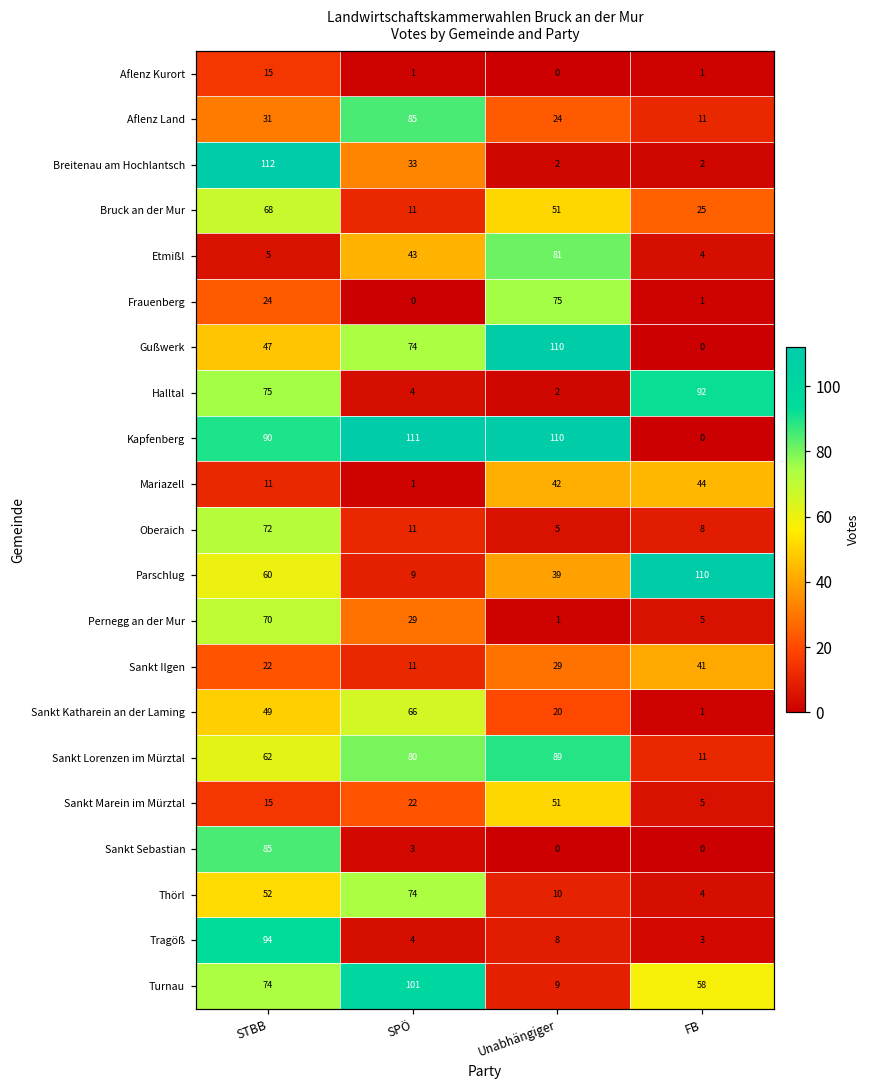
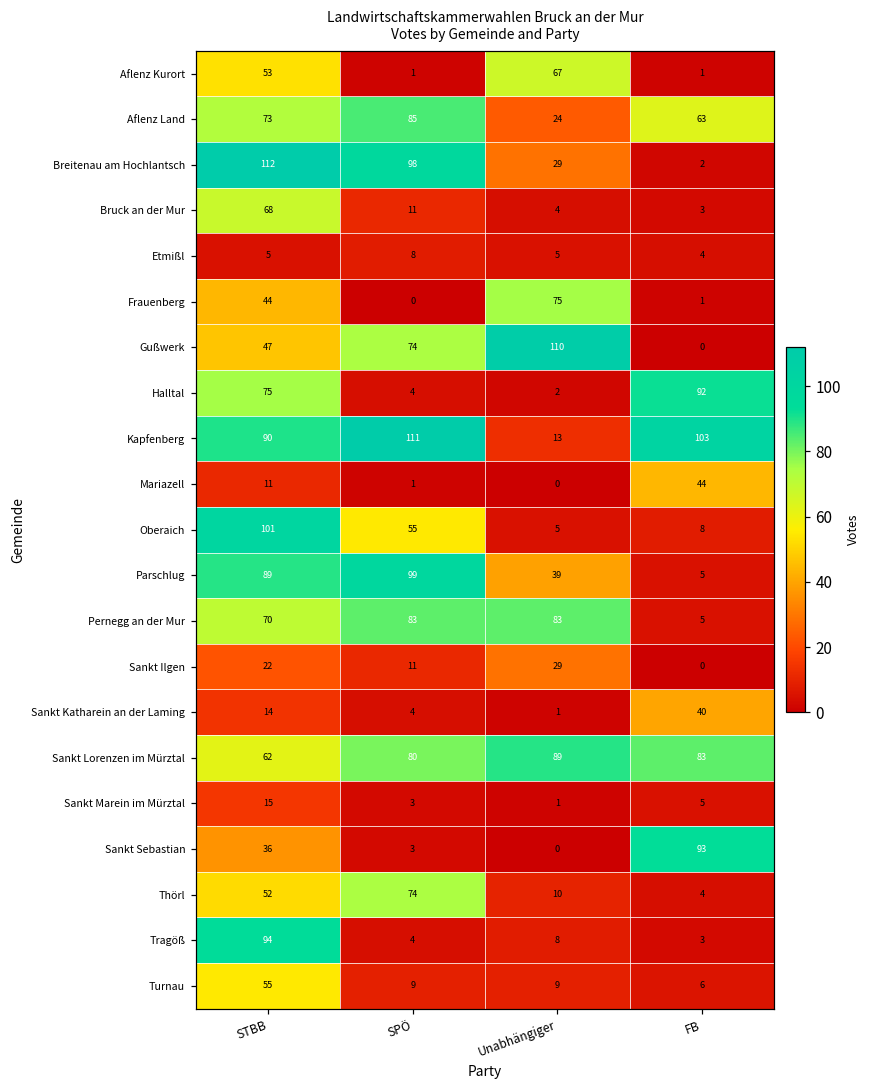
  {
    "Aflenz Kurort": {
-     "STBB": 15,
+     "STBB": 53,
      "SPÖ": 1,
-     "Unabhängiger": 0,
+     "Unabhängiger": 67,
      "FB": 1
    },
    "Aflenz Land": {
-     "STBB": 31,
+     "STBB": 73,
      "SPÖ": 85,
      "Unabhängiger": 24,
-     "FB": 11
+     "FB": 63
    },
    "Breitenau am Hochlantsch": {
      "STBB": 112,
-     "SPÖ": 33,
-     "Unabhängiger": 2,
+     "SPÖ": 98,
+     "Unabhängiger": 29,
      "FB": 2
    },
    "Bruck an der Mur": {
      "STBB": 68,
      "SPÖ": 11,
-     "Unabhängiger": 51,
-     "FB": 25
+     "Unabhängiger": 4,
+     "FB": 3
    },
    "Etmißl": {
      "STBB": 5,
-     "SPÖ": 43,
-     "Unabhängiger": 81,
+     "SPÖ": 8,
+     "Unabhängiger": 5,
      "FB": 4
    },
    "Frauenberg": {
-     "STBB": 24,
+     "STBB": 44,
      "SPÖ": 0,
      "Unabhängiger": 75,
      "FB": 1
    },
    "Gußwerk": {
      "STBB": 47,
      "SPÖ": 74,
      "Unabhängiger": 110,
      "FB": 0
    },
    "Halltal": {
      "STBB": 75,
      "SPÖ": 4,
      "Unabhängiger": 2,
      "FB": 92
    },
    "Kapfenberg": {
      "STBB": 90,
      "SPÖ": 111,
-     "Unabhängiger": 110,
-     "FB": 0
+     "Unabhängiger": 13,
+     "FB": 103
    },
    "Mariazell": {
      "STBB": 11,
      "SPÖ": 1,
-     "Unabhängiger": 42,
+     "Unabhängiger": 0,
      "FB": 44
    },
    "Oberaich": {
-     "STBB": 72,
-     "SPÖ": 11,
+     "STBB": 101,
+     "SPÖ": 55,
      "Unabhängiger": 5,
      "FB": 8
    },
    "Parschlug": {
-     "STBB": 60,
-     "SPÖ": 9,
+     "STBB": 89,
+     "SPÖ": 99,
      "Unabhängiger": 39,
-     "FB": 110
+     "FB": 5
    },
    "Pernegg an der Mur": {
      "STBB": 70,
-     "SPÖ": 29,
-     "Unabhängiger": 1,
+     "SPÖ": 83,
+     "Unabhängiger": 83,
      "FB": 5
    },
    "Sankt Ilgen": {
      "STBB": 22,
      "SPÖ": 11,
      "Unabhängiger": 29,
-     "FB": 41
+     "FB": 0
    },
    "Sankt Katharein an der Laming": {
-     "STBB": 49,
-     "SPÖ": 66,
-     "Unabhängiger": 20,
-     "FB": 1
+     "STBB": 14,
+     "SPÖ": 4,
+     "Unabhängiger": 1,
+     "FB": 40
    },
    "Sankt Lorenzen im Mürztal": {
      "STBB": 62,
      "SPÖ": 80,
      "Unabhängiger": 89,
-     "FB": 11
+     "FB": 83
    },
    "Sankt Marein im Mürztal": {
      "STBB": 15,
-     "SPÖ": 22,
-     "Unabhängiger": 51,
+     "SPÖ": 3,
+     "Unabhängiger": 1,
      "FB": 5
    },
    "Sankt Sebastian": {
-     "STBB": 85,
+     "STBB": 36,
      "SPÖ": 3,
      "Unabhängiger": 0,
-     "FB": 0
+     "FB": 93
    },
    "Thörl": {
      "STBB": 52,
      "SPÖ": 74,
      "Unabhängiger": 10,
      "FB": 4
    },
    "Tragöß": {
      "STBB": 94,
      "SPÖ": 4,
      "Unabhängiger": 8,
      "FB": 3
    },
    "Turnau": {
-     "STBB": 74,
-     "SPÖ": 101,
+     "STBB": 55,
+     "SPÖ": 9,
      "Unabhängiger": 9,
-     "FB": 58
+     "FB": 6
    }
  }
